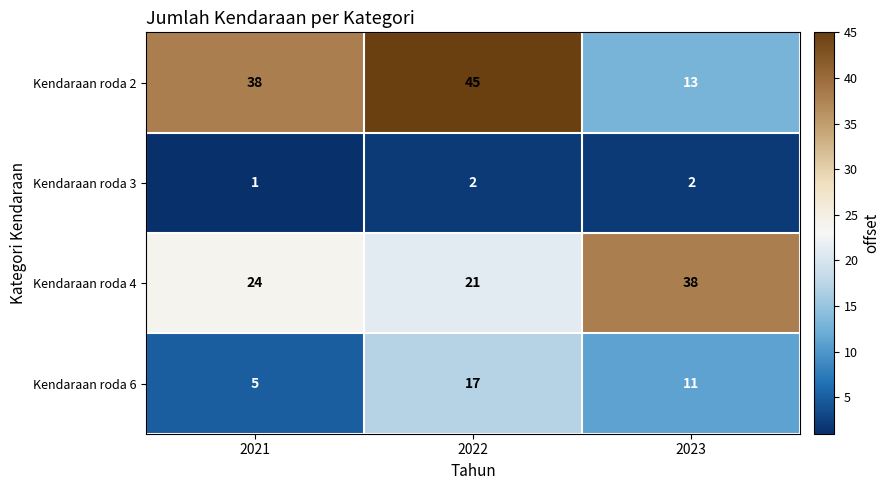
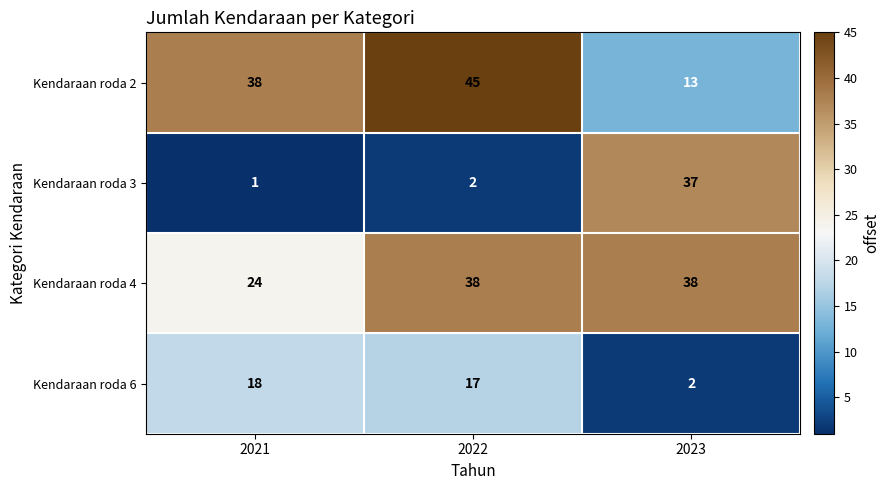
  {
    "Kendaraan roda 2": {
      "2021": 38,
      "2022": 45,
      "2023": 13
    },
    "Kendaraan roda 3": {
      "2021": 1,
      "2022": 2,
-     "2023": 2
+     "2023": 37
    },
    "Kendaraan roda 4": {
      "2021": 24,
-     "2022": 21,
+     "2022": 38,
      "2023": 38
    },
    "Kendaraan roda 6": {
-     "2021": 5,
+     "2021": 18,
      "2022": 17,
-     "2023": 11
+     "2023": 2
    }
  }
